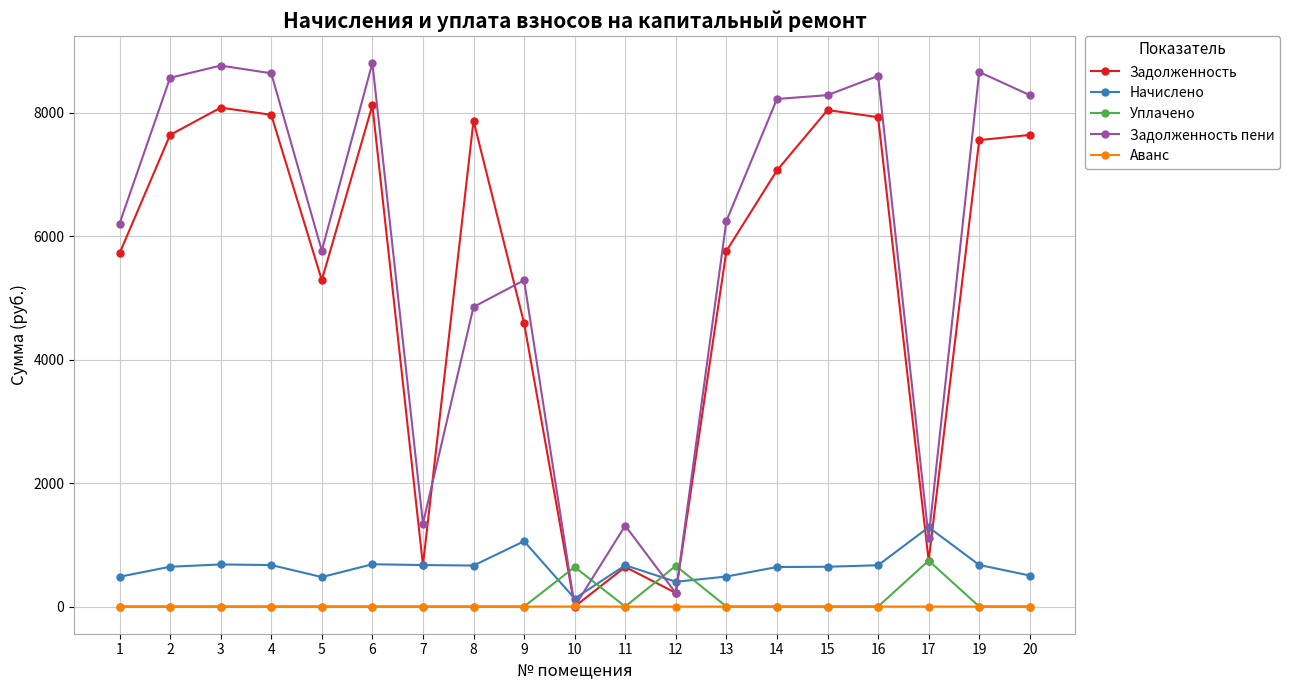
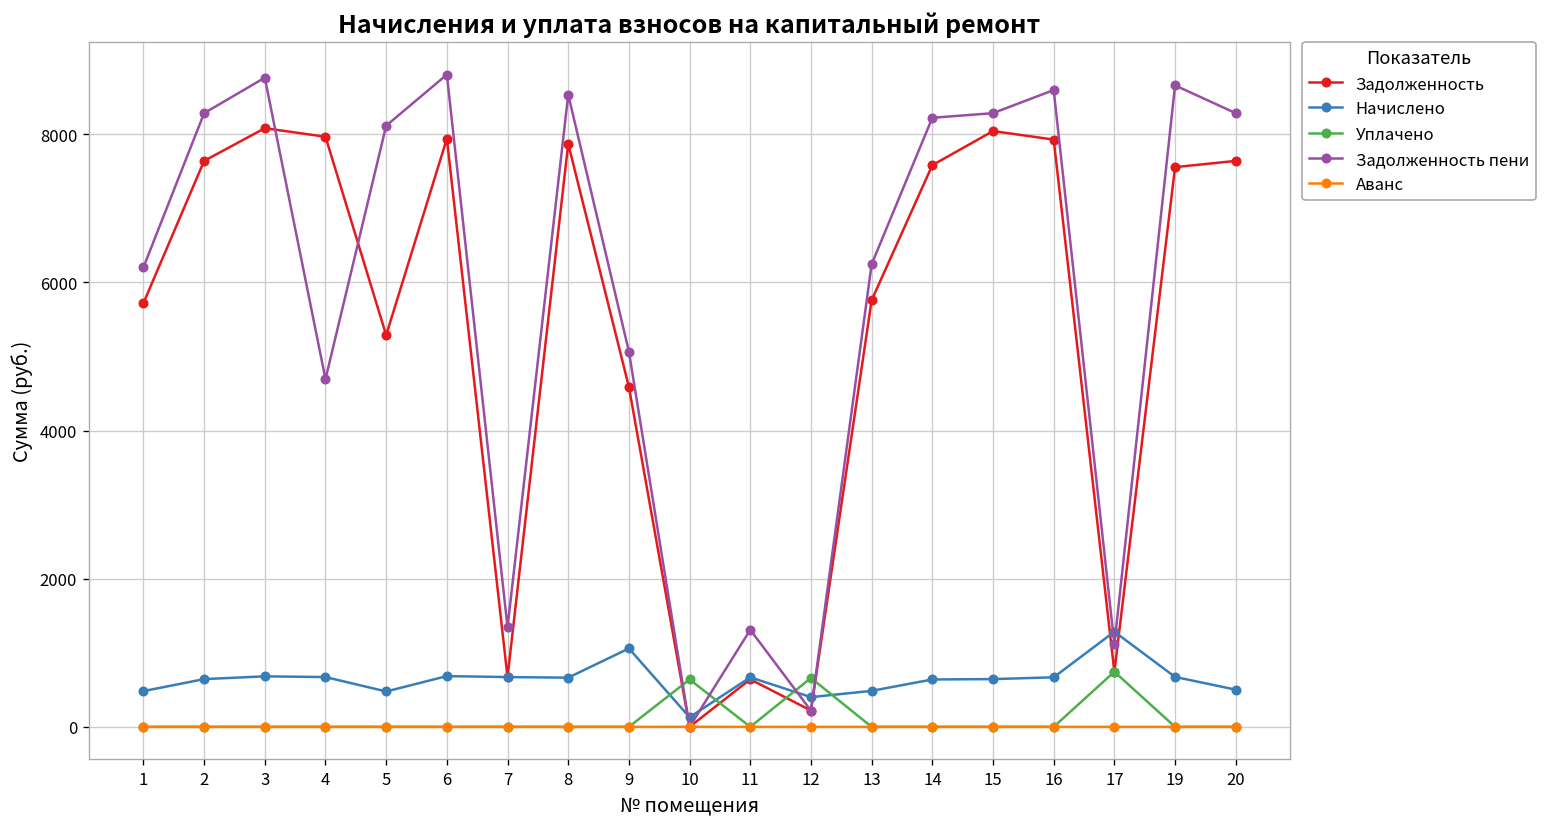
  {
    "Задолженность": {
      "1": 5700,
      "2": 7600,
      "3": 8100,
      "4": 8000,
      "5": 5300,
-     "6": 8100,
+     "6": 7900,
      "8": 7900,
      "9": 4600,
      "13": 5800,
-     "14": 7100,
+     "14": 7600,
      "15": 8000,
      "16": 7900,
      "19": 7600,
      "20": 7600
    },
    "Начислено": {
      "1": 500,
      "2": 600,
      "3": 700,
      "4": 700,
      "5": 500,
      "6": 700,
      "8": 700,
      "9": 1100,
      "10": 100,
      "12": 400,
      "13": 500,
      "14": 600,
      "15": 600,
      "16": 700,
      "17": 1300,
      "19": 700,
      "20": 500
    },
    "Уплачено": {
      "10": 600,
      "12": 700
    },
    "Задолженность пени": {
      "1": 6200,
-     "2": 8600,
+     "2": 8300,
      "3": 8800,
-     "4": 8600,
-     "5": 5800,
+     "4": 4700,
+     "5": 8100,
      "6": 8800,
      "7": 1300,
-     "8": 4900,
-     "9": 5300,
+     "8": 8500,
+     "9": 5100,
      "11": 1300,
      "13": 6200,
      "14": 8200,
      "15": 8300,
      "16": 8600,
      "17": 1100,
      "19": 8700,
      "20": 8300
    },
    "Аванс": {
      "12": 0,
      "17": 0
    }
  }
